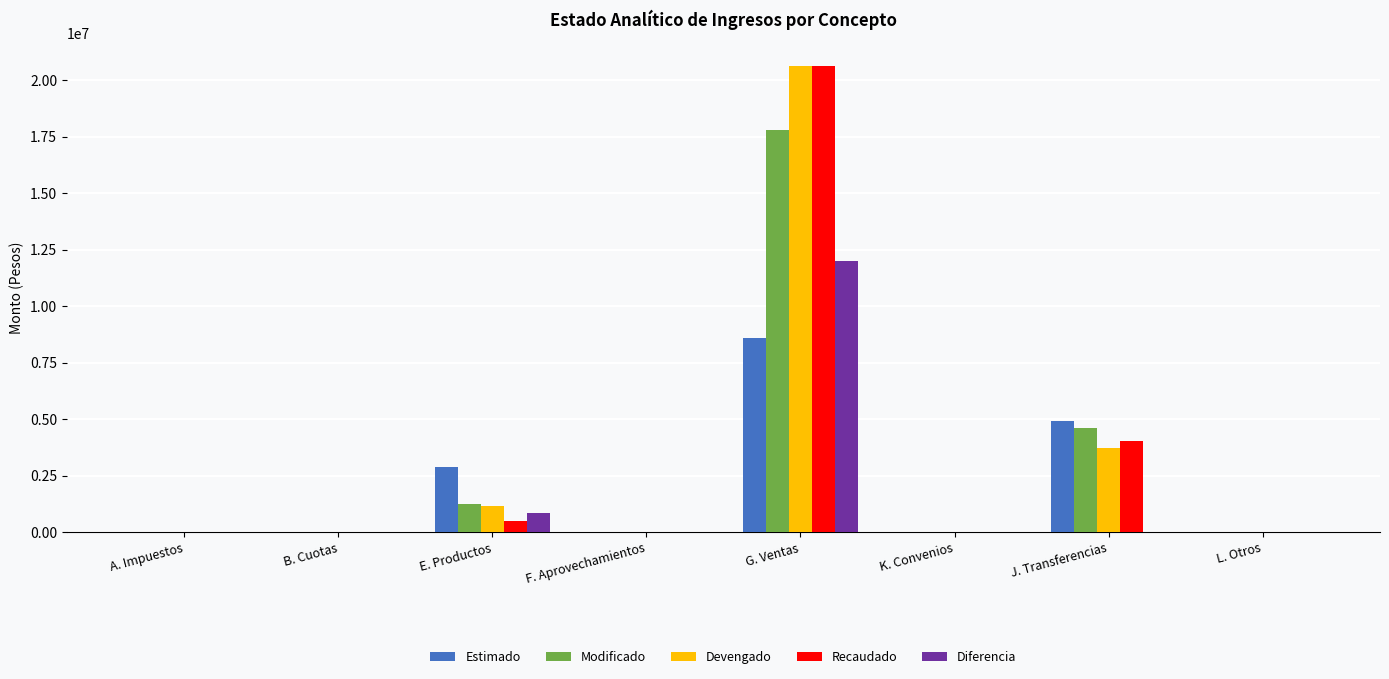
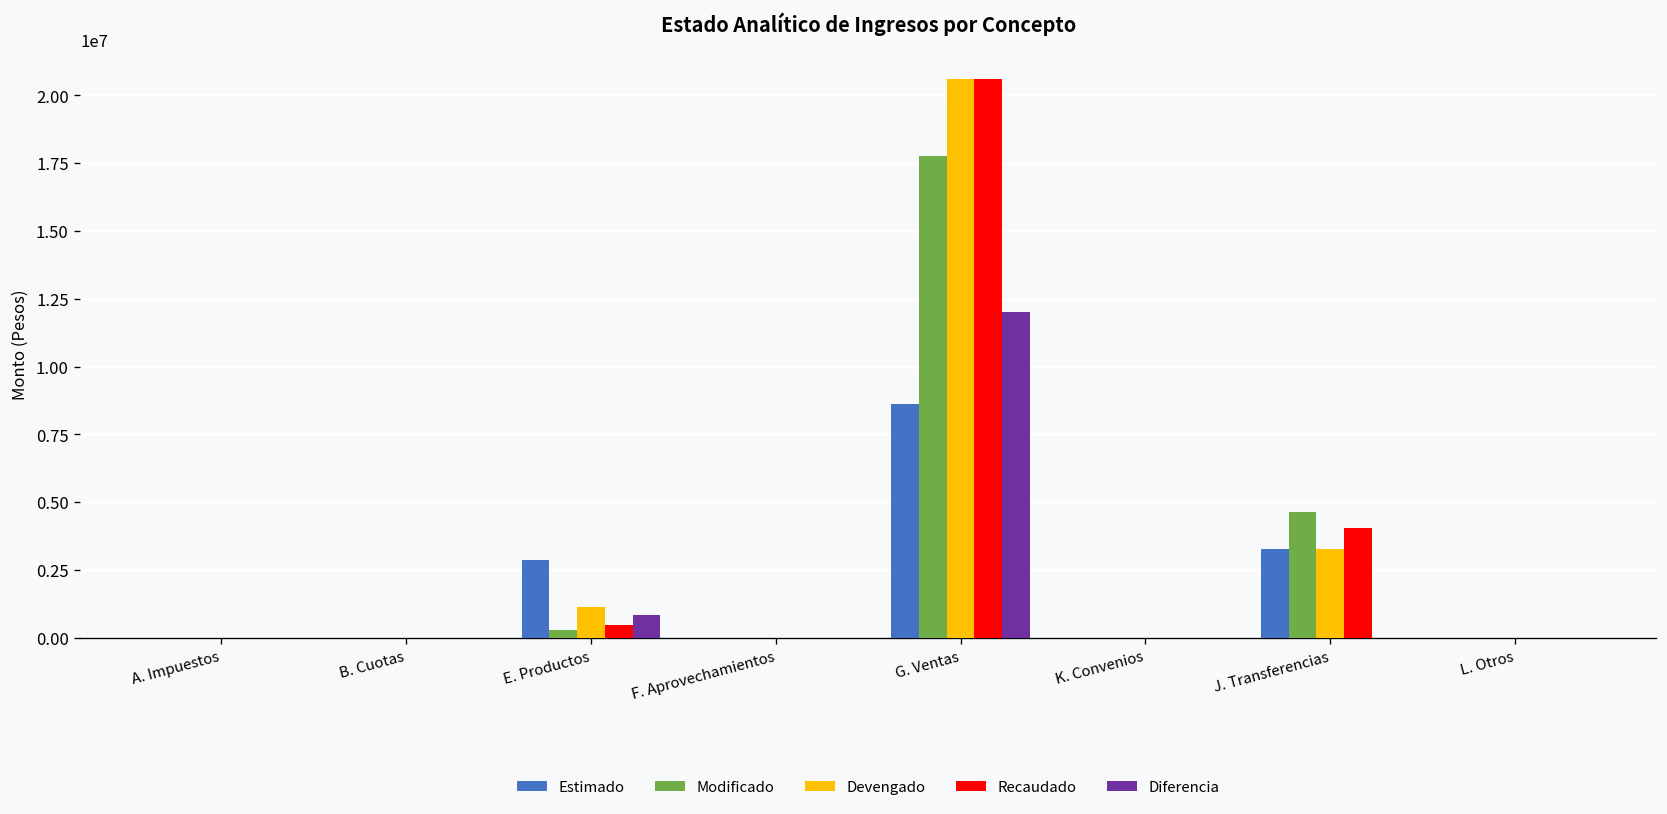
  {
    "Estimado": {
      "A. Impuestos": 0,
      "B. Cuotas": 0,
      "E. Productos": 2900000,
      "F. Aprovechamientos": 0,
      "G. Ventas": 8600000,
      "K. Convenios": 0,
-     "J. Transferencias": 4900000,
+     "J. Transferencias": 3300000,
      "L. Otros": 0
    },
    "Modificado": {
      "A. Impuestos": 0,
      "B. Cuotas": 0,
-     "E. Productos": 1300000,
+     "E. Productos": 300000,
      "F. Aprovechamientos": 0,
      "G. Ventas": 17800000,
      "K. Convenios": 0,
      "J. Transferencias": 4600000,
      "L. Otros": 0
    },
    "Devengado": {
      "A. Impuestos": 0,
      "B. Cuotas": 0,
      "E. Productos": 1100000,
      "F. Aprovechamientos": 0,
      "G. Ventas": 20600000,
      "K. Convenios": 0,
-     "J. Transferencias": 3700000,
+     "J. Transferencias": 3300000,
      "L. Otros": 0
    },
    "Recaudado": {
      "A. Impuestos": 0,
      "B. Cuotas": 0,
      "E. Productos": 500000,
      "F. Aprovechamientos": 0,
      "G. Ventas": 20600000,
      "K. Convenios": 0,
      "J. Transferencias": 4000000,
      "L. Otros": 0
    },
    "Diferencia": {
      "A. Impuestos": 0,
      "B. Cuotas": 0,
      "E. Productos": 800000,
      "F. Aprovechamientos": 0,
      "G. Ventas": 12000000,
      "K. Convenios": 0,
      "J. Transferencias": 0,
      "L. Otros": 0
    }
  }
